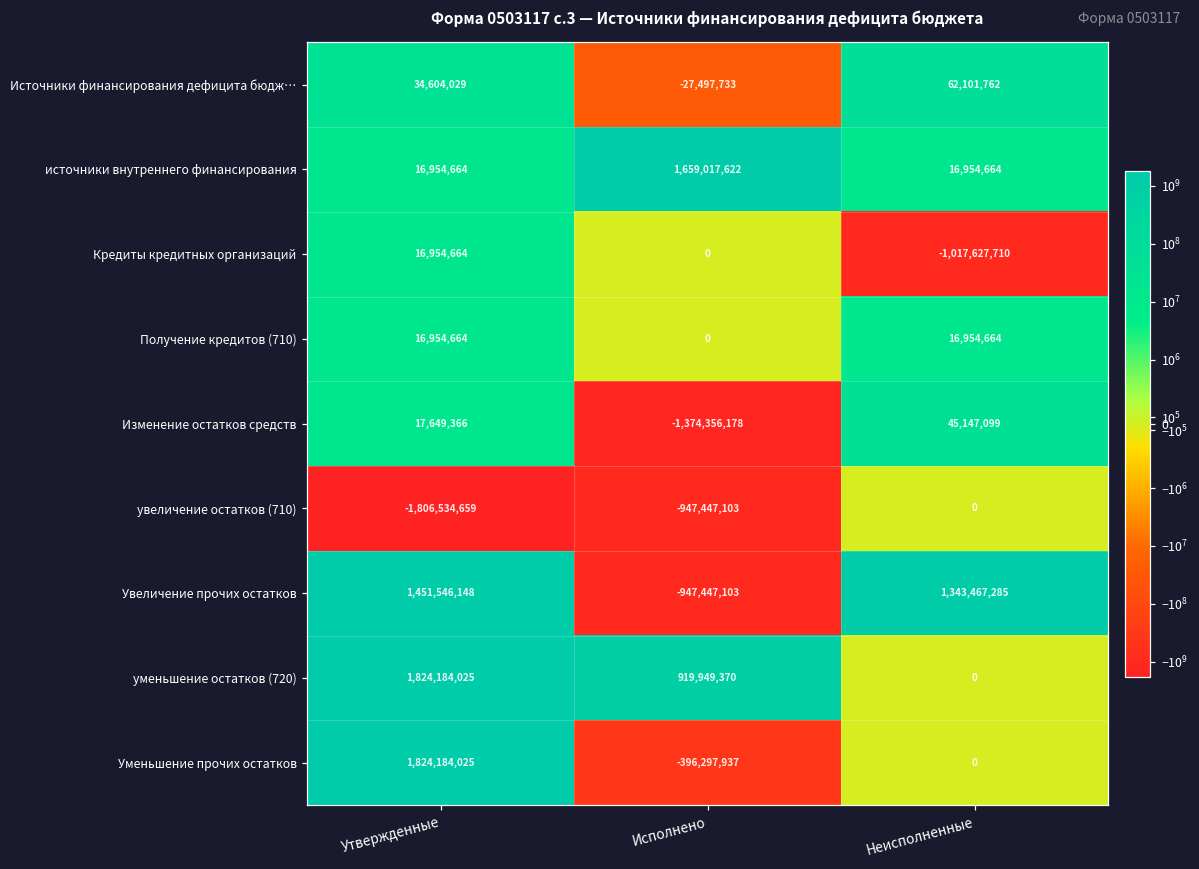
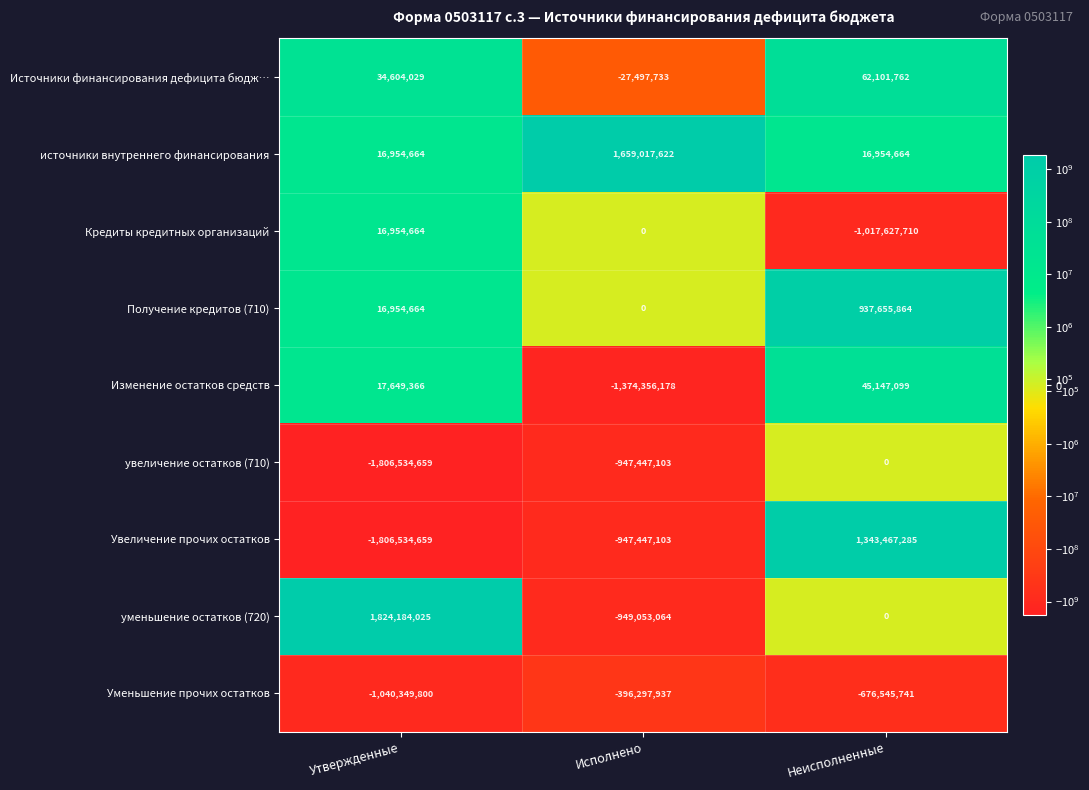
  {
    "Источники финансирования дефицита бюдж…": {
      "Утвержденные": "34,604,029",
      "Исполнено": "-27,497,733",
      "Неисполненные": "62,101,762"
    },
    "источники внутреннего финансирования": {
      "Утвержденные": "16,954,664",
      "Исполнено": "1,659,017,622",
      "Неисполненные": "16,954,664"
    },
    "Кредиты кредитных организаций": {
      "Утвержденные": "16,954,664",
      "Исполнено": "0",
      "Неисполненные": "-1,017,627,710"
    },
    "Получение кредитов (710)": {
      "Утвержденные": "16,954,664",
      "Исполнено": "0",
-     "Неисполненные": "16,954,664"
+     "Неисполненные": "937,655,864"
    },
    "Изменение остатков средств": {
      "Утвержденные": "17,649,366",
      "Исполнено": "-1,374,356,178",
      "Неисполненные": "45,147,099"
    },
    "увеличение остатков (710)": {
      "Утвержденные": "-1,806,534,659",
      "Исполнено": "-947,447,103",
      "Неисполненные": "0"
    },
    "Увеличение прочих остатков": {
-     "Утвержденные": "1,451,546,148",
+     "Утвержденные": "-1,806,534,659",
      "Исполнено": "-947,447,103",
      "Неисполненные": "1,343,467,285"
    },
    "уменьшение остатков (720)": {
      "Утвержденные": "1,824,184,025",
-     "Исполнено": "919,949,370",
+     "Исполнено": "-949,053,064",
      "Неисполненные": "0"
    },
    "Уменьшение прочих остатков": {
-     "Утвержденные": "1,824,184,025",
+     "Утвержденные": "-1,040,349,800",
      "Исполнено": "-396,297,937",
-     "Неисполненные": "0"
+     "Неисполненные": "-676,545,741"
    }
  }
